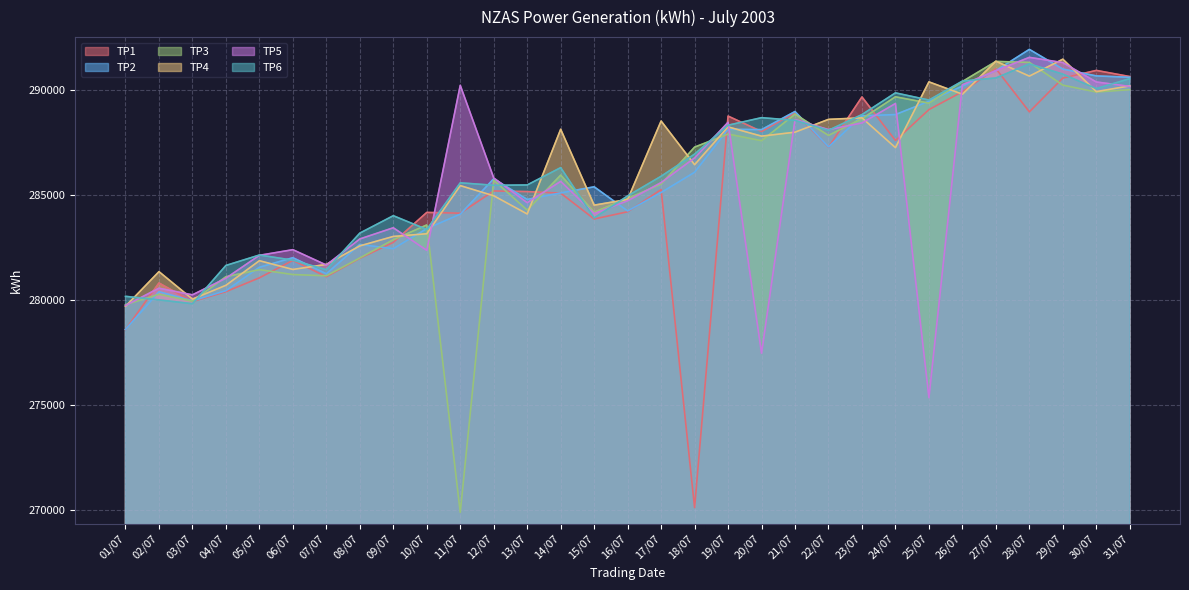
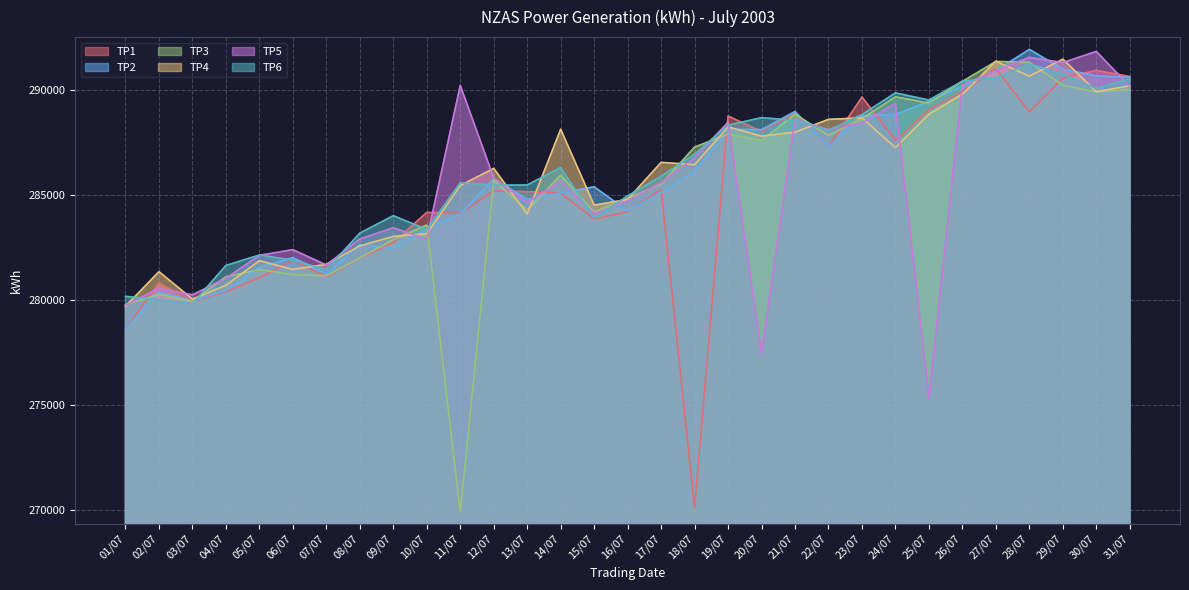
  {
    "TP1": {
      "02/07": 280800,
      "05/07": 281100,
      "09/07": 282700,
      "10/07": 284200,
      "12/07": 285200,
      "13/07": 285200,
      "17/07": 285300,
      "18/07": 270100,
      "19/07": 288700,
      "23/07": 289700,
      "24/07": 287600,
      "25/07": 289100,
      "28/07": 288900,
      "29/07": 290600,
      "30/07": 290900
    },
    "TP3": {
      "02/07": 280300,
      "06/07": 281200,
      "09/07": 282900,
      "10/07": 283600,
      "11/07": 269900,
      "13/07": 284300,
      "14/07": 285900,
      "18/07": 287300,
      "19/07": 287900,
      "20/07": 287600,
      "22/07": 287800,
      "24/07": 289700,
      "29/07": 290200,
      "31/07": 290000
    },
    "TP4": {
      "02/07": 281300,
      "04/07": 280700,
      "05/07": 281900,
      "06/07": 281500,
      "09/07": 283000,
      "10/07": 283200,
      "11/07": 285400,
-     "12/07": 285000,
+     "12/07": 286300,
      "13/07": 284100,
      "14/07": 288100,
      "15/07": 284500,
-     "17/07": 288500,
+     "17/07": 286500,
      "18/07": 286400,
      "20/07": 287800,
      "21/07": 288000,
      "22/07": 288600,
      "24/07": 287200,
-     "25/07": 290400,
+     "25/07": 288800,
      "28/07": 290600,
      "29/07": 291500
    },
    "TP5": {
      "02/07": 280600,
      "03/07": 280200,
      "06/07": 282400,
      "08/07": 282900,
      "09/07": 283400,
-     "10/07": 282400,
+     "10/07": 282900,
      "11/07": 290200,
      "13/07": 284600,
      "14/07": 285600,
      "18/07": 286800,
      "19/07": 288500,
      "20/07": 277500,
      "23/07": 288400,
      "24/07": 289300,
      "25/07": 275400,
      "28/07": 291500,
      "29/07": 291300,
-     "30/07": 290400
+     "30/07": 291800
    }
  }
